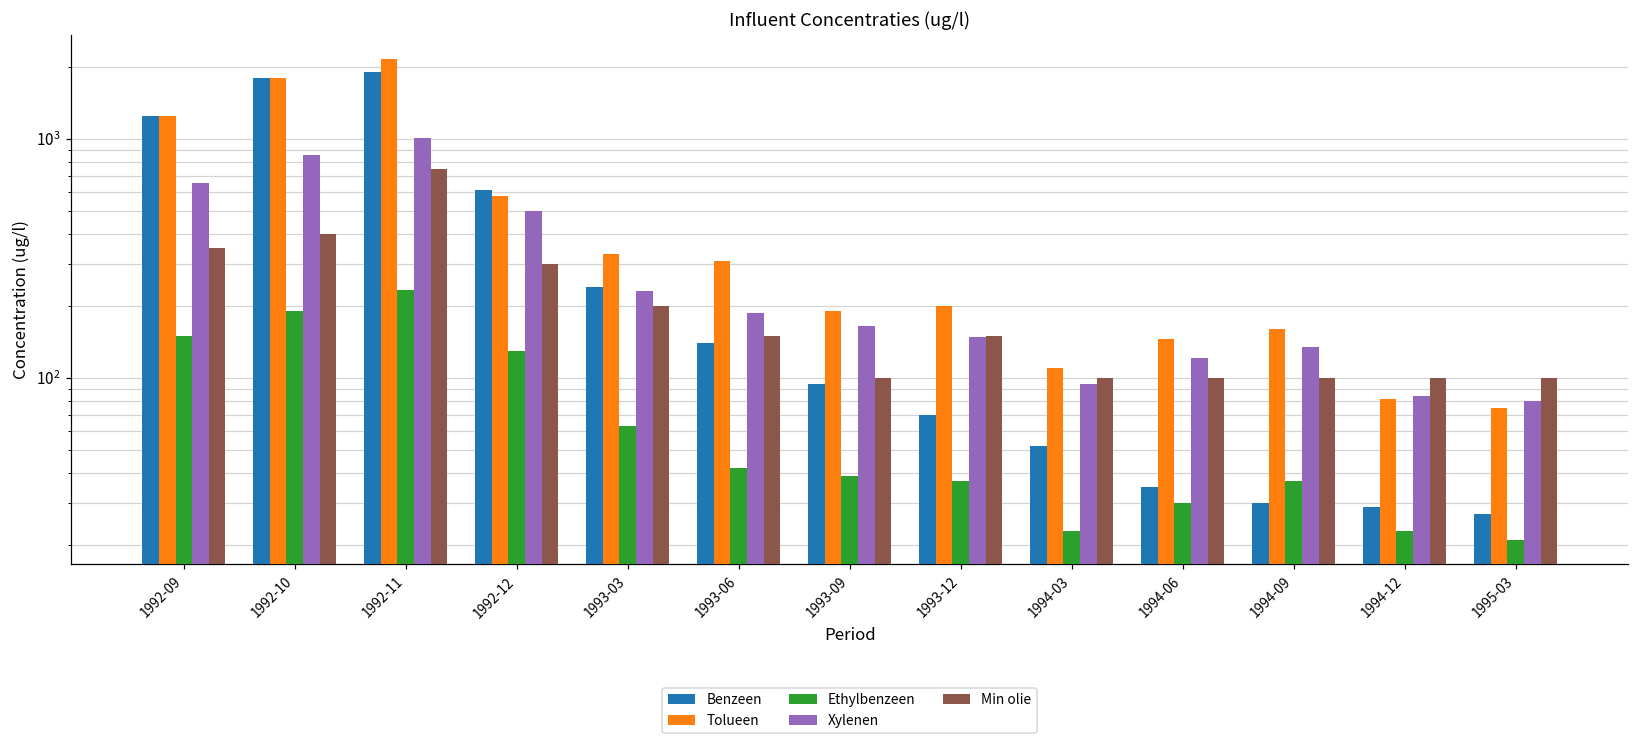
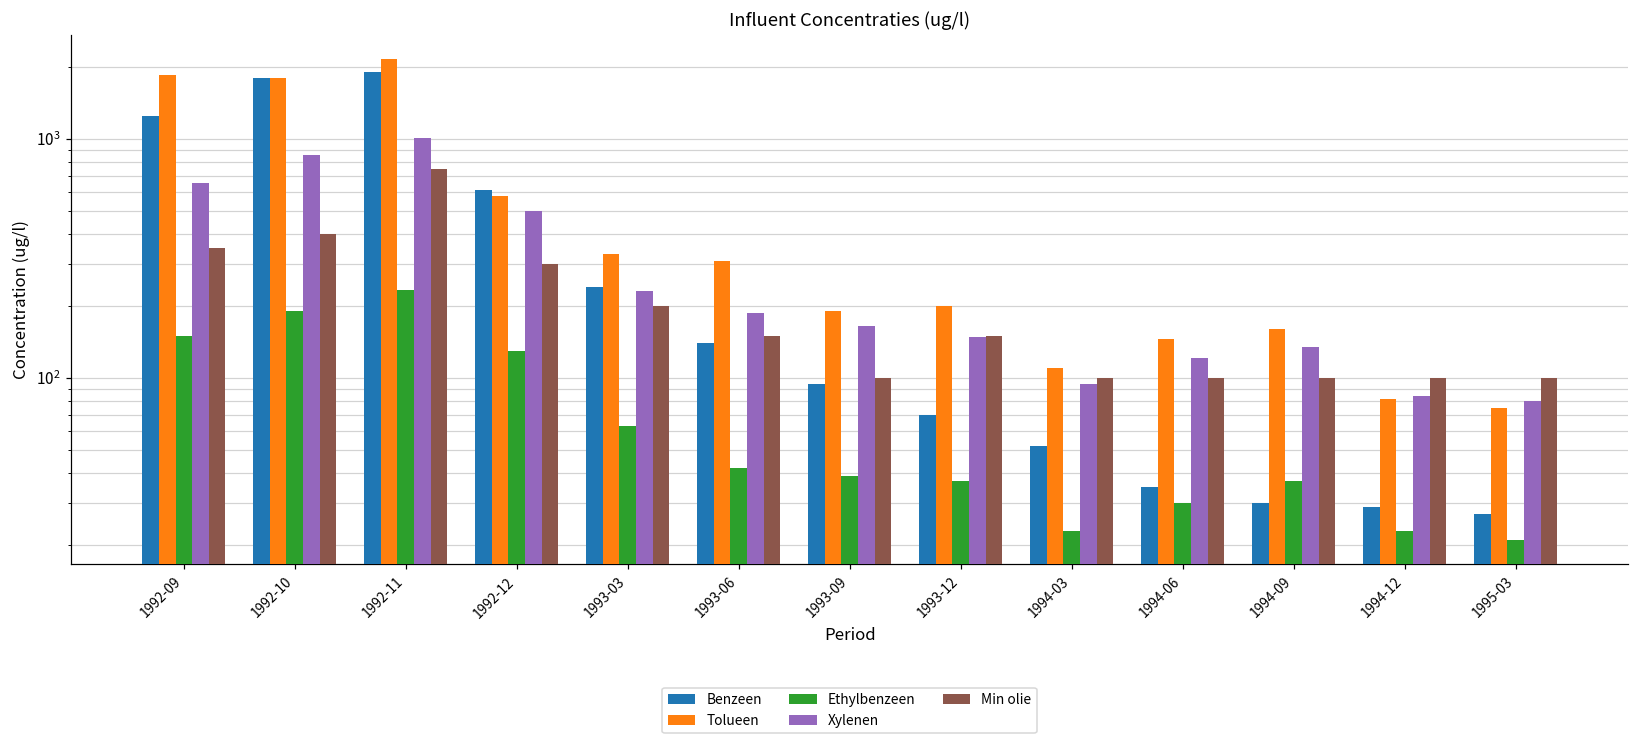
  {
    "Benzeen": {
      "1992-09": 1200,
      "1992-10": 1800,
      "1992-11": 1900,
      "1992-12": 610,
      "1993-03": 240,
      "1993-06": 140,
      "1993-09": 94,
      "1993-12": 70,
      "1994-03": 52,
      "1994-06": 35,
      "1994-09": 30,
      "1994-12": 29,
      "1995-03": 27
    },
    "Tolueen": {
-     "1992-09": 1300,
+     "1992-09": 1900,
      "1992-10": 1800,
      "1992-11": 2200,
      "1992-12": 580,
      "1993-03": 330,
      "1993-06": 310,
      "1993-09": 190,
      "1993-12": 200,
      "1994-03": 110,
      "1994-06": 150,
      "1994-09": 160,
      "1994-12": 82,
      "1995-03": 75
    },
    "Ethylbenzeen": {
      "1992-09": 150,
      "1992-10": 190,
      "1992-11": 230,
      "1992-12": 130,
      "1993-03": 63,
      "1993-06": 42,
      "1993-09": 39,
      "1993-12": 37,
      "1994-03": 23,
      "1994-06": 30,
      "1994-09": 37,
      "1994-12": 23,
      "1995-03": 21
    },
    "Xylenen": {
      "1992-09": 660,
      "1992-10": 860,
      "1992-11": 1000,
      "1992-12": 500,
      "1993-03": 230,
      "1993-06": 190,
      "1993-09": 170,
      "1993-12": 150,
      "1994-03": 94,
      "1994-06": 120,
      "1994-09": 140,
      "1994-12": 84,
      "1995-03": 80
    },
    "Min olie": {
      "1992-09": 350,
      "1992-10": 400,
      "1992-11": 750,
      "1992-12": 300,
      "1993-03": 200,
      "1993-06": 150,
      "1993-09": 100,
      "1993-12": 150,
      "1994-03": 100,
      "1994-06": 100,
      "1994-09": 100,
      "1994-12": 100,
      "1995-03": 100
    }
  }
